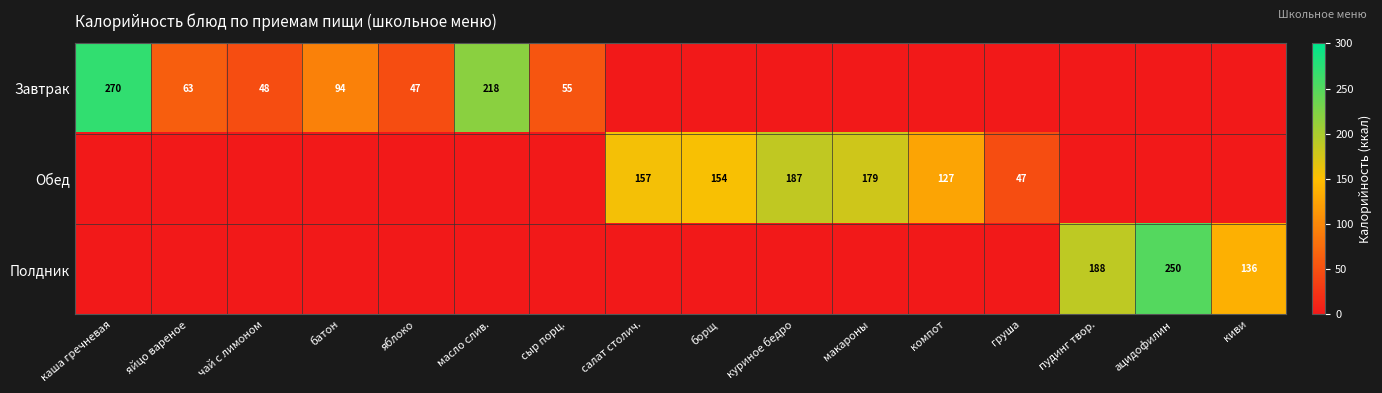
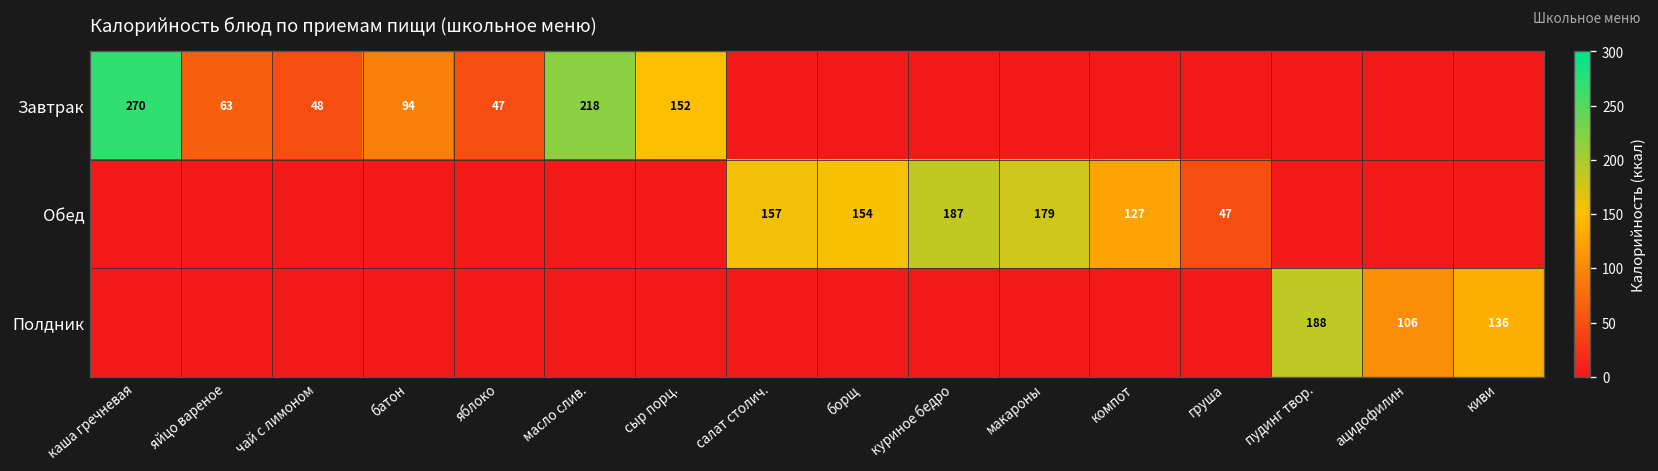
  {
    "Завтрак": {
      "каша гречневая": 270,
      "яйцо вареное": 63,
      "чай с лимоном": 48,
      "батон": 94,
      "яблоко": 47,
      "масло слив.": 218,
-     "сыр порц.": 55
+     "сыр порц.": 152
    },
    "Обед": {
      "салат столич.": 157,
      "борщ": 154,
      "куриное бедро": 187,
      "макароны": 179,
      "компот": 127,
      "груша": 47
    },
    "Полдник": {
      "пудинг твор.": 188,
-     "ацидофилин": 250,
+     "ацидофилин": 106,
      "киви": 136
    }
  }
